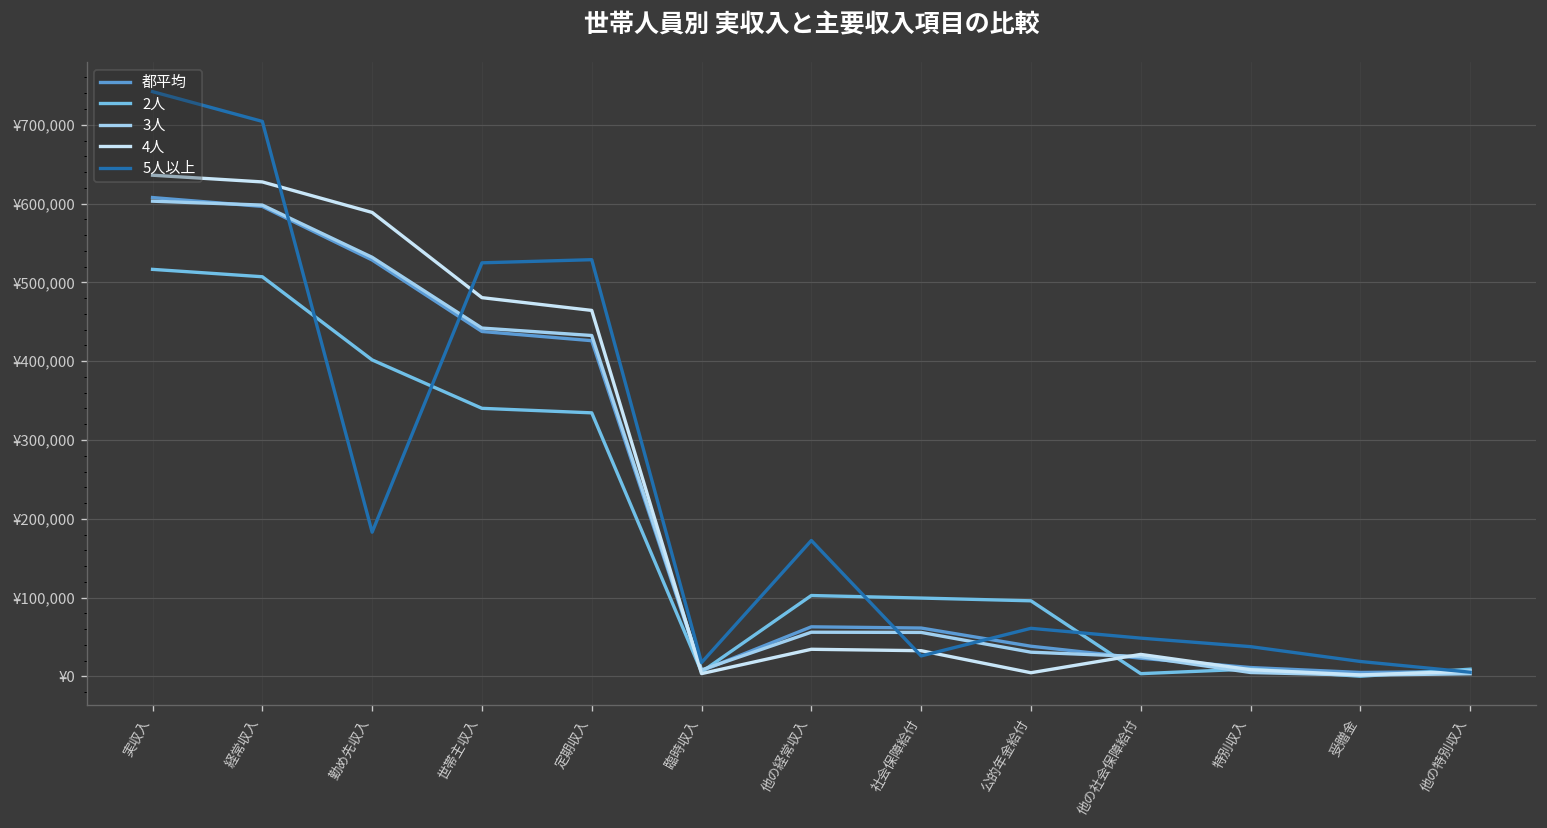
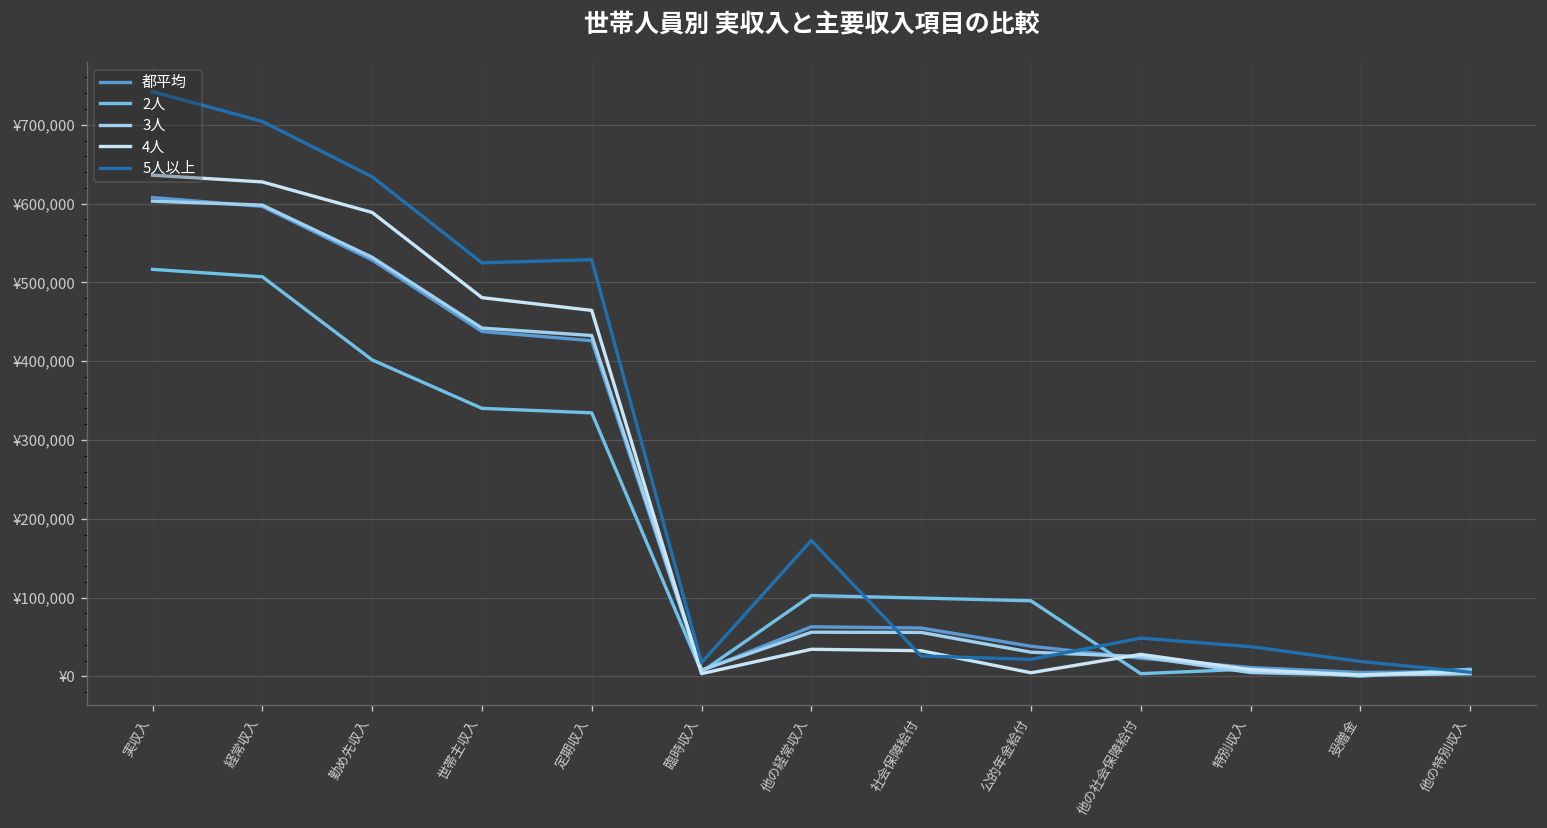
  {
    "5人以上": {
      "経常収入": "¥700,000",
-     "勤め先収入": "¥180,000",
+     "勤め先収入": "¥630,000",
      "世帯主収入": "¥520,000",
      "定期収入": "¥530,000",
      "臨時収入": "¥20,000",
      "他の経常収入": "¥170,000",
      "社会保障給付": "¥30,000",
-     "公的年金給付": "¥60,000",
+     "公的年金給付": "¥20,000",
      "他の社会保障給付": "¥50,000",
      "特別収入": "¥40,000",
      "受贈金": "¥20,000"
    }
  }
